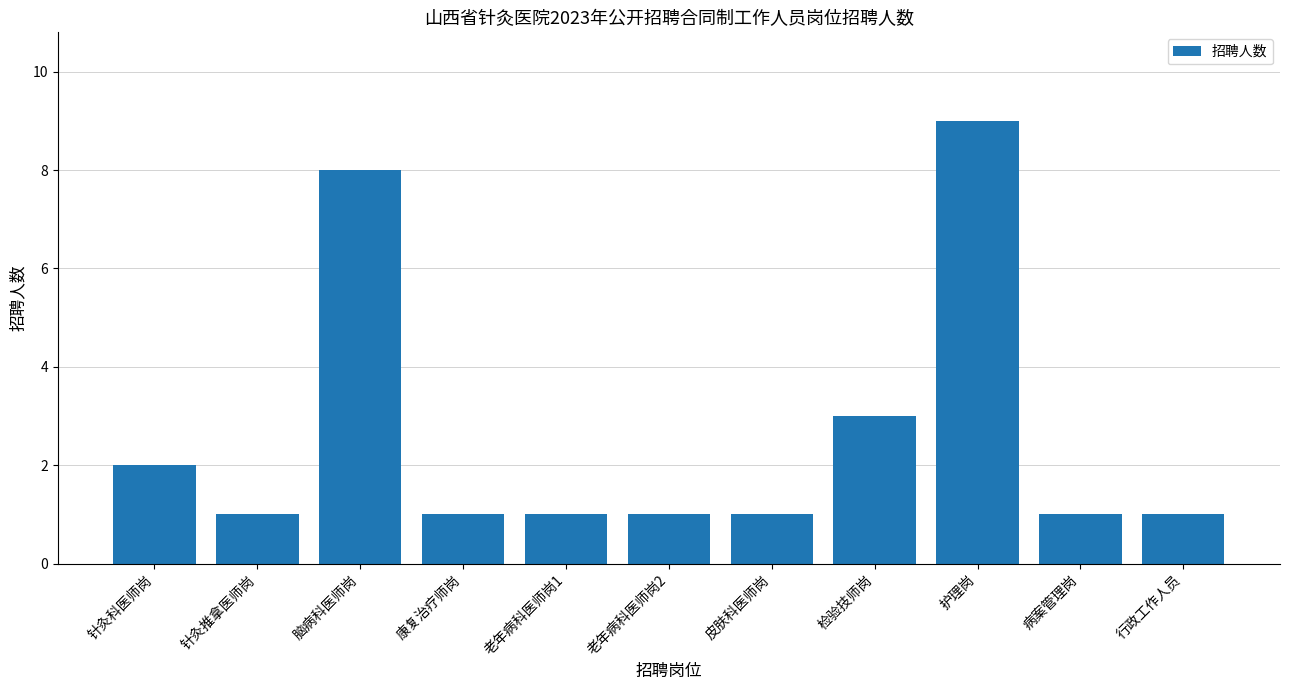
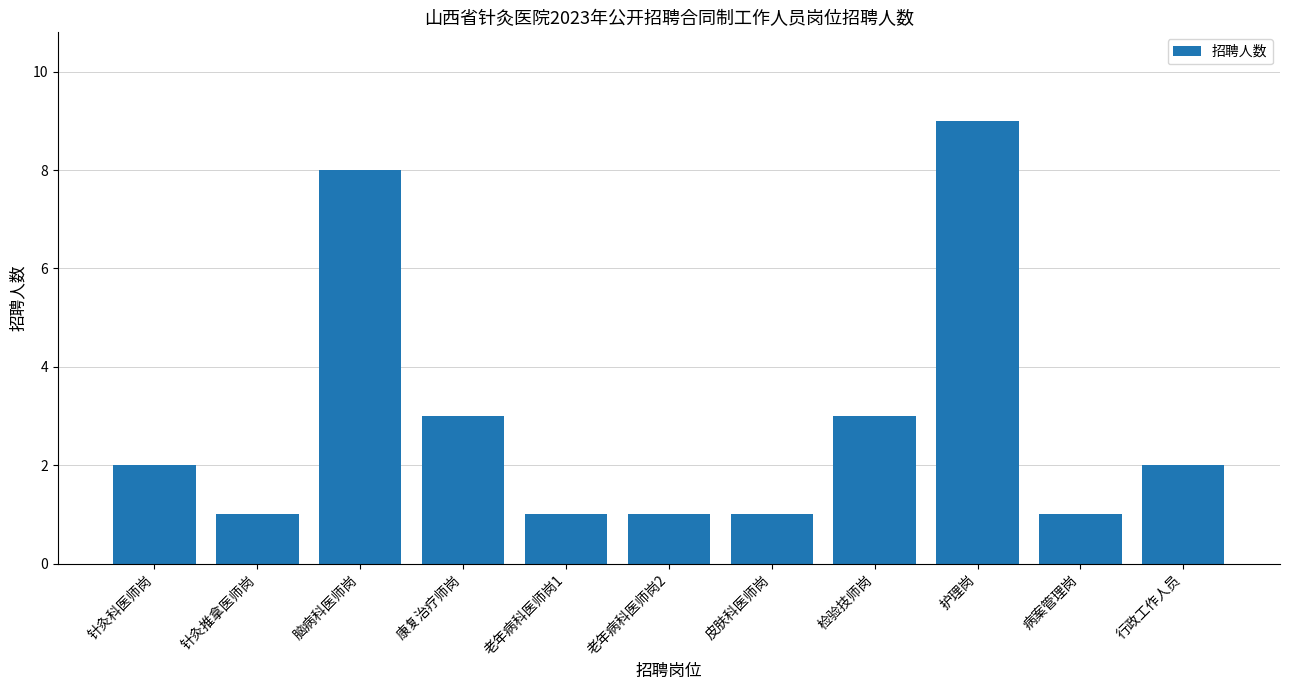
  {
    "针灸科医师岗": 2,
    "针灸推拿医师岗": 1,
    "脑病科医师岗": 8,
-   "康复治疗师岗": 1,
+   "康复治疗师岗": 3,
    "老年病科医师岗1": 1,
    "老年病科医师岗2": 1,
    "皮肤科医师岗": 1,
    "检验技师岗": 3,
    "护理岗": 9,
    "病案管理岗": 1,
-   "行政工作人员": 1
+   "行政工作人员": 2
  }
